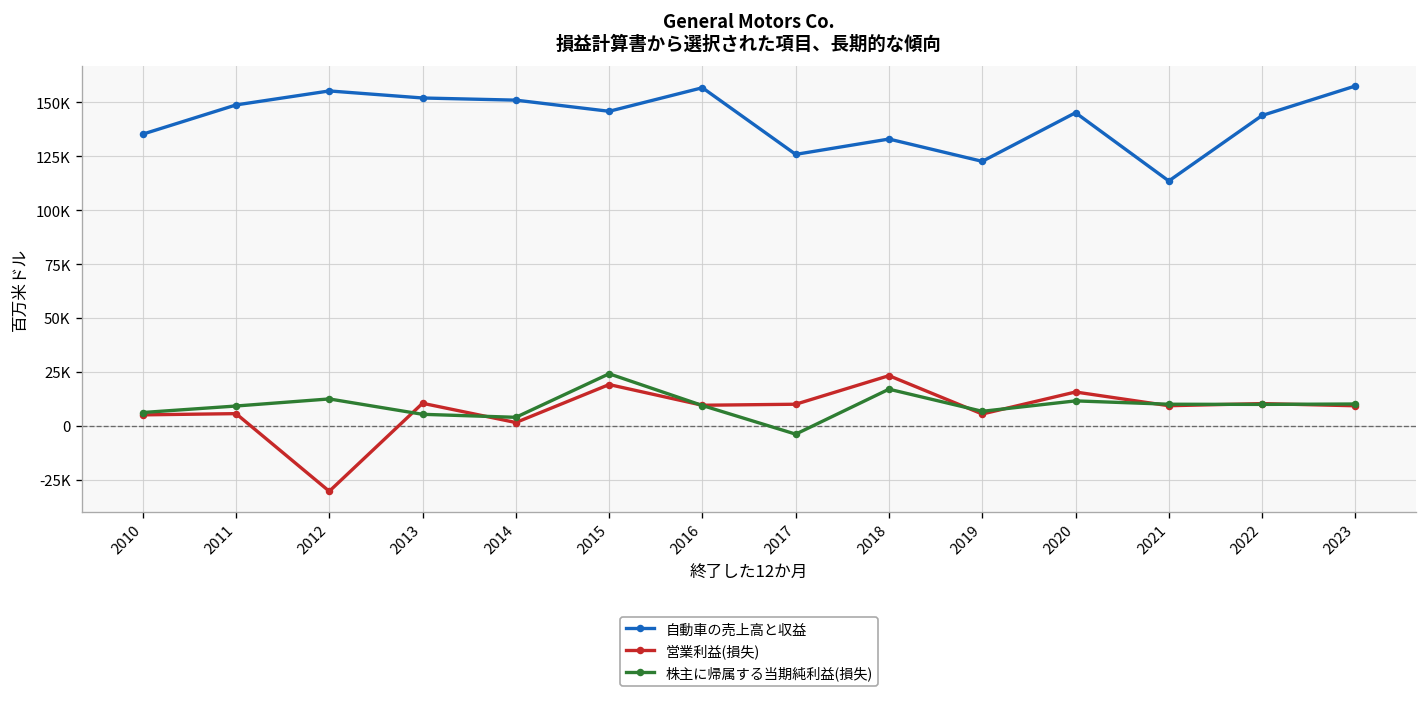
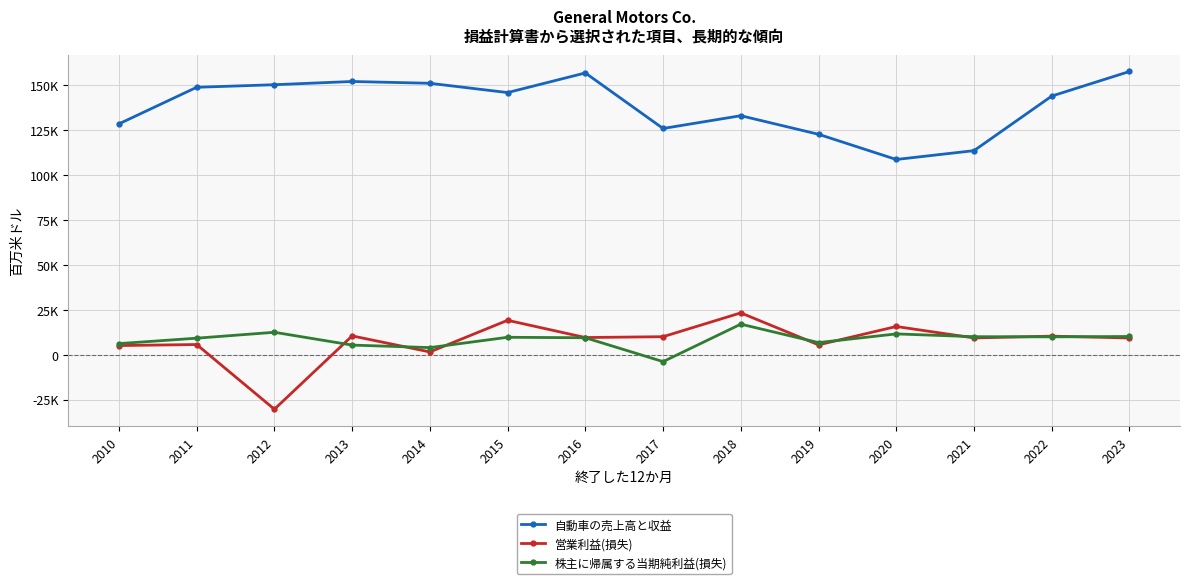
  {
    "自動車の売上高と収益": {
-     "2010": 135000,
+     "2010": 128000,
      "2011": 149000,
-     "2012": 155000,
+     "2012": 150000,
      "2013": 152000,
      "2014": 151000,
      "2015": 146000,
      "2016": 157000,
      "2017": 126000,
      "2018": 133000,
      "2019": 123000,
-     "2020": 145000,
+     "2020": 109000,
      "2021": 114000,
      "2022": 144000,
      "2023": 158000
    },
    "営業利益(損失)": {
      "2011": 6000,
      "2012": -30000,
      "2013": 10000,
      "2014": 2000,
      "2015": 19000,
      "2017": 10000,
      "2018": 23000,
      "2020": 16000
    },
    "株主に帰属する当期純利益(損失)": {
      "2011": 9000,
      "2012": 12000,
      "2013": 5000,
      "2014": 4000,
-     "2015": 24000,
+     "2015": 10000,
      "2017": -4000,
      "2018": 17000,
      "2020": 12000
    }
  }
